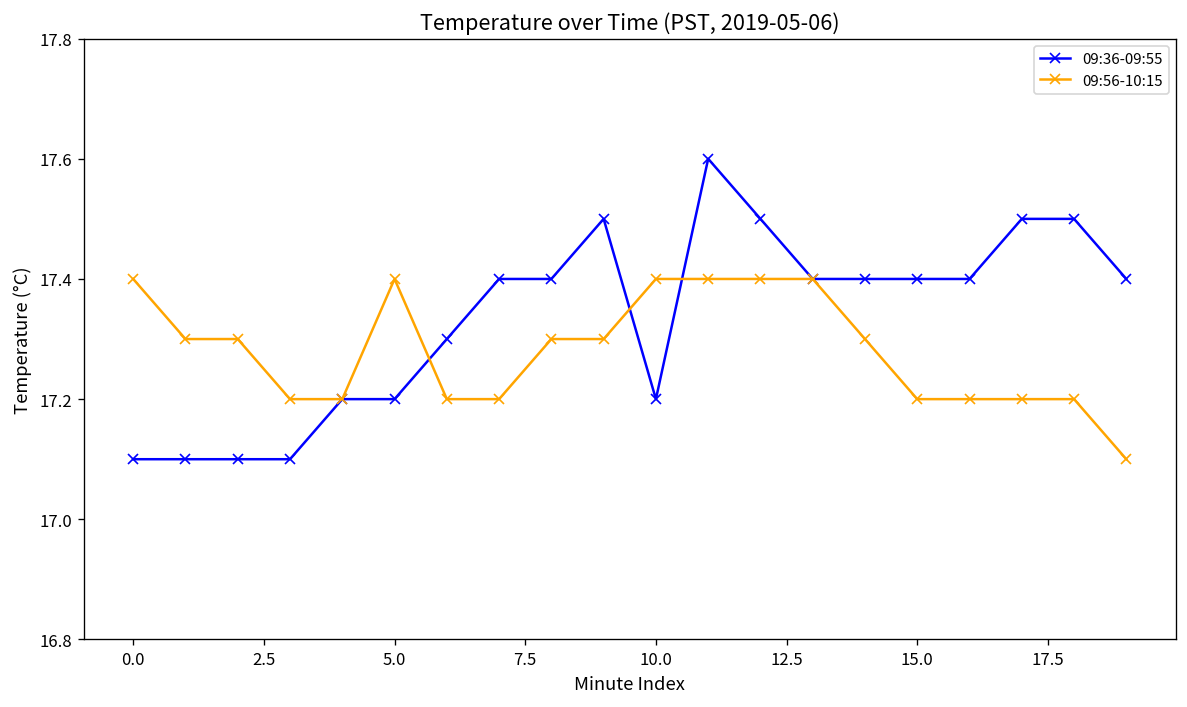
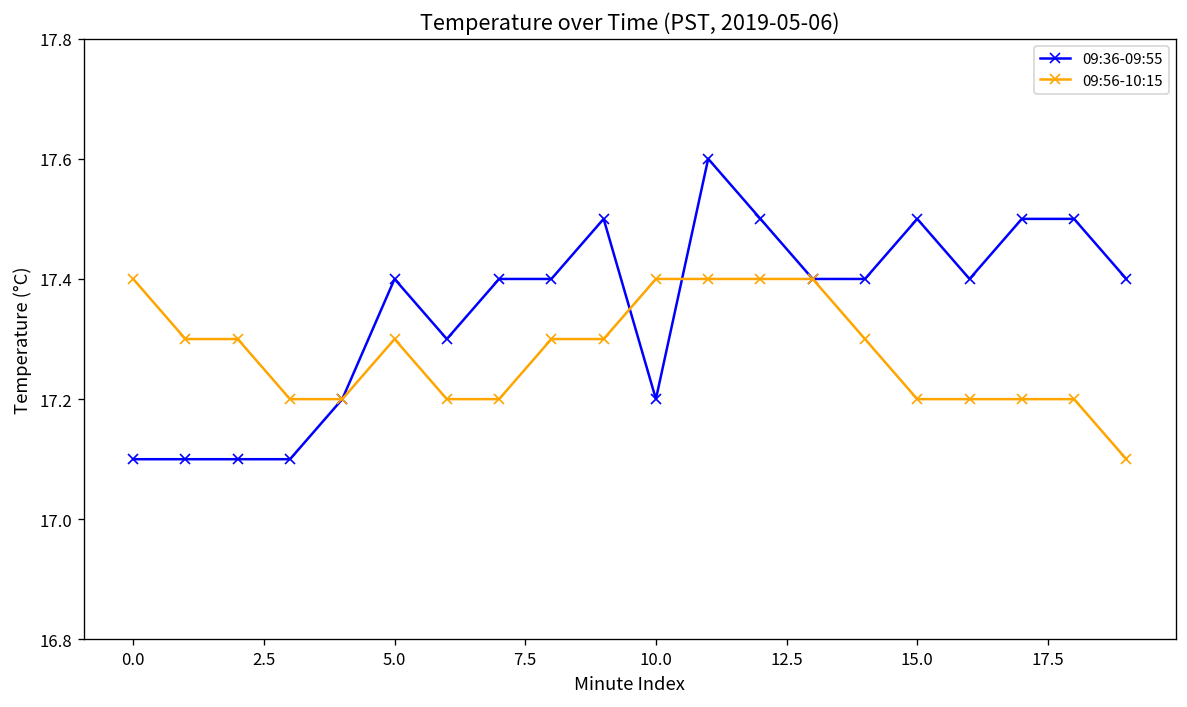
  {
    "09:36-09:55": {
      "0.0": 17.1,
-     "5.0": 17.2,
+     "5.0": 17.4,
      "10.0": 17.2,
-     "15.0": 17.4
+     "15.0": 17.5
    },
    "09:56-10:15": {
      "0.0": 17.4,
-     "5.0": 17.4,
+     "5.0": 17.3,
      "10.0": 17.4,
      "15.0": 17.2
    }
  }
